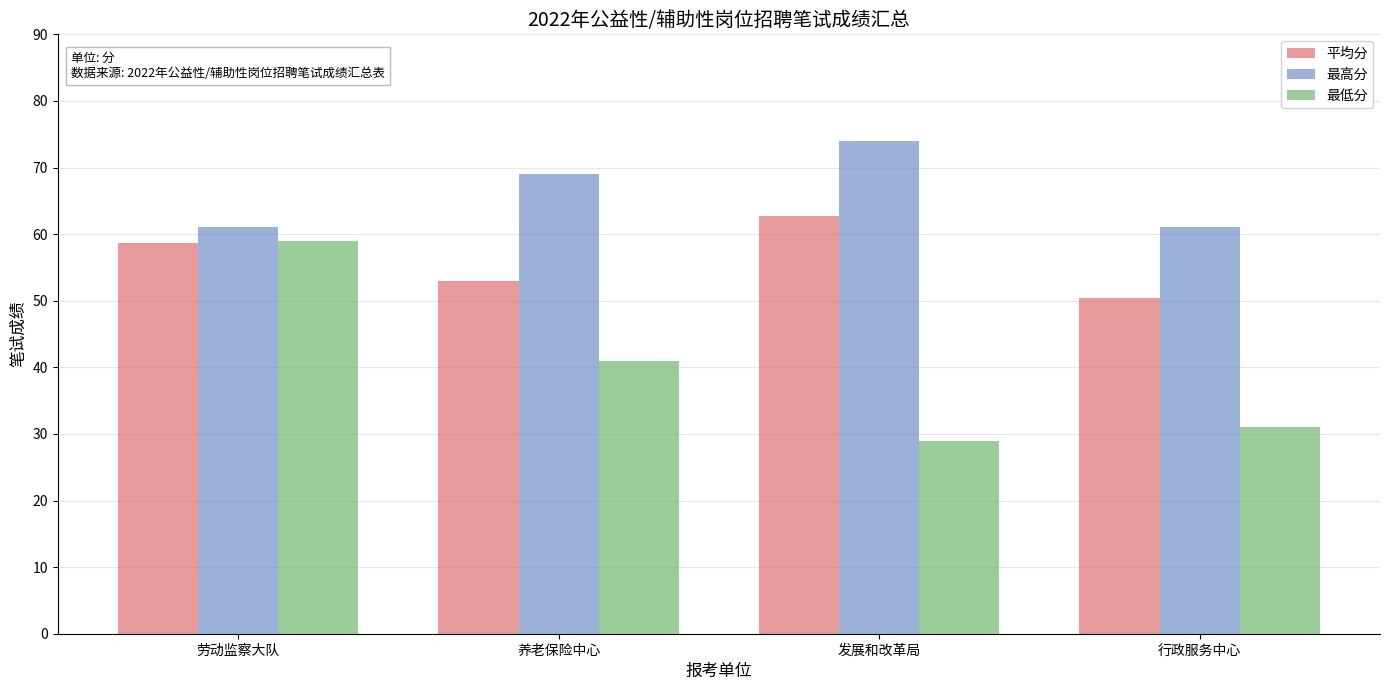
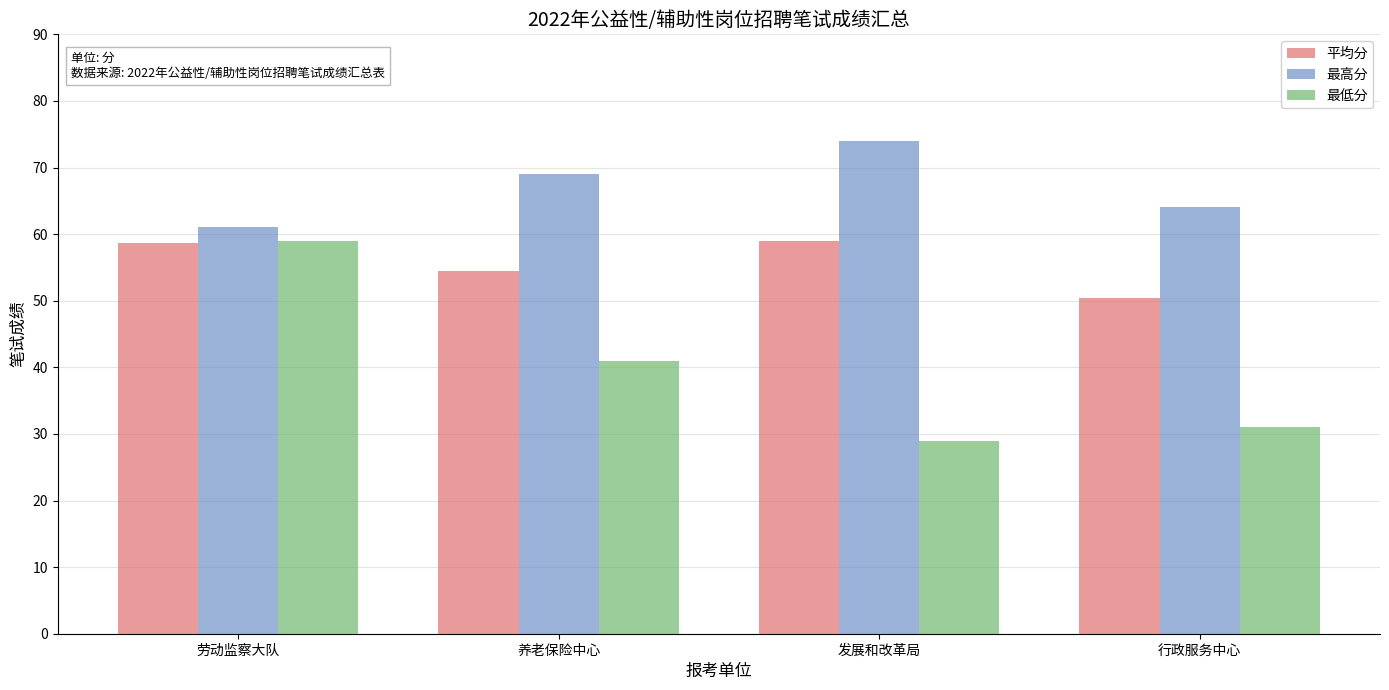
  {
    "平均分": {
      "劳动监察大队": 59,
-     "养老保险中心": 53,
-     "发展和改革局": 63,
+     "养老保险中心": 55,
+     "发展和改革局": 59,
      "行政服务中心": 50
    },
    "最高分": {
      "劳动监察大队": 61,
      "养老保险中心": 69,
      "发展和改革局": 74,
-     "行政服务中心": 61
+     "行政服务中心": 64
    },
    "最低分": {
      "劳动监察大队": 59,
      "养老保险中心": 41,
      "发展和改革局": 29,
      "行政服务中心": 31
    }
  }
